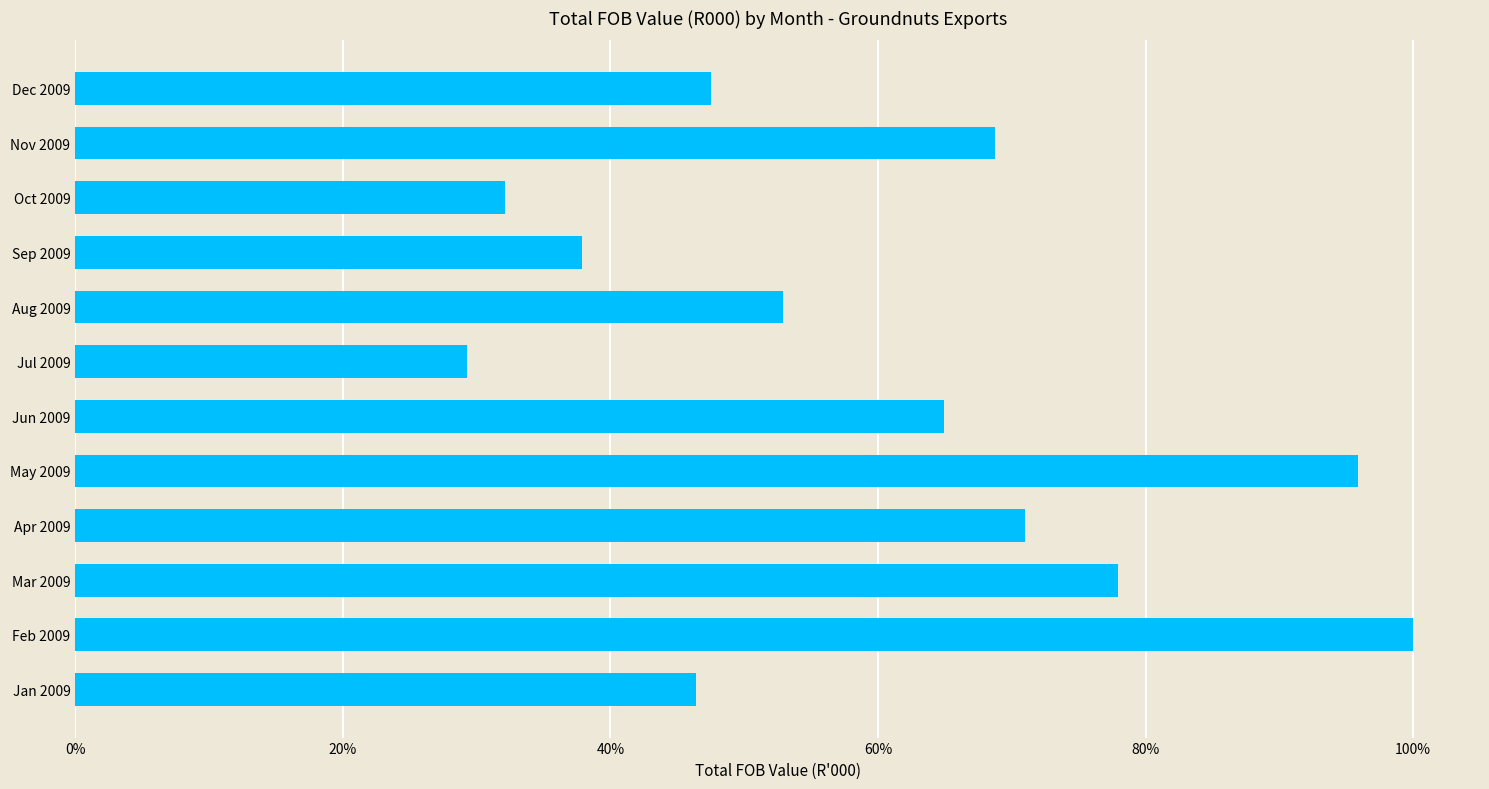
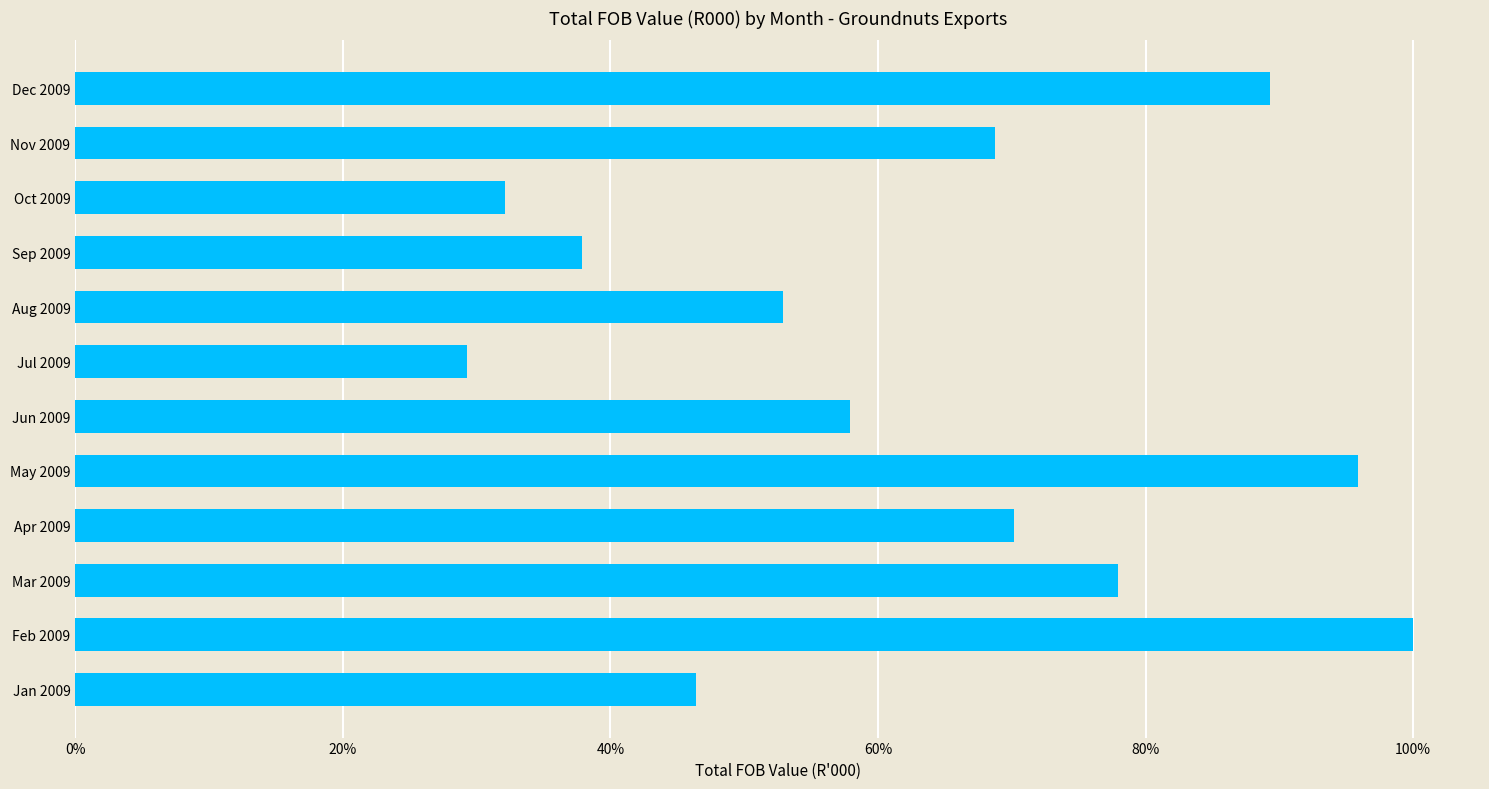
  {
-   "Dec 2009": "47.5%",
+   "Dec 2009": "89.3%",
    "Nov 2009": "68.8%",
    "Oct 2009": "32.1%",
    "Sep 2009": "37.9%",
    "Aug 2009": "52.9%",
    "Jul 2009": "29.3%",
-   "Jun 2009": "64.9%",
+   "Jun 2009": "57.9%",
    "May 2009": "95.9%",
-   "Apr 2009": "71.0%",
+   "Apr 2009": "70.2%",
    "Mar 2009": "78.0%",
    "Feb 2009": "100.0%",
    "Jan 2009": "46.4%"
  }
